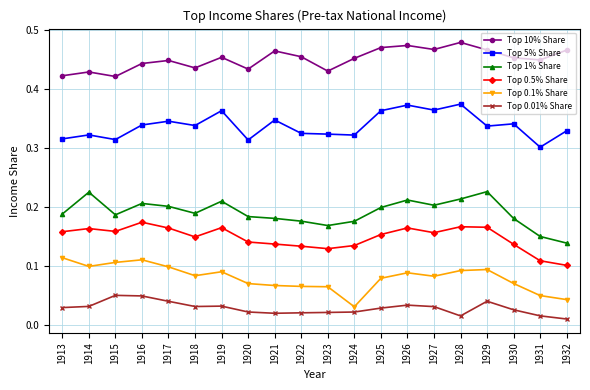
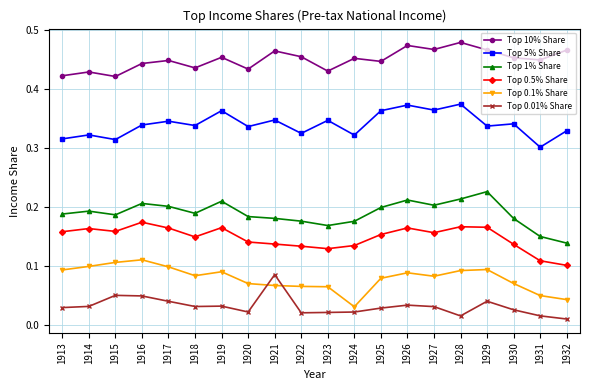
  {
    "Top 10% Share": {
      "1913": 0.42,
      "1914": 0.43,
      "1915": 0.42,
      "1916": 0.44,
      "1917": 0.45,
      "1918": 0.44,
      "1919": 0.45,
      "1920": 0.43,
      "1921": 0.47,
      "1922": 0.46,
      "1923": 0.43,
      "1924": 0.45,
-     "1925": 0.47,
+     "1925": 0.45,
      "1926": 0.47,
      "1927": 0.47,
      "1928": 0.48
    },
    "Top 5% Share": {
      "1913": 0.32,
      "1914": 0.32,
      "1915": 0.31,
      "1916": 0.34,
      "1917": 0.35,
      "1918": 0.34,
      "1919": 0.36,
-     "1920": 0.31,
+     "1920": 0.34,
      "1921": 0.35,
      "1922": 0.33,
-     "1923": 0.32,
+     "1923": 0.35,
      "1924": 0.32,
      "1925": 0.36,
      "1926": 0.37,
      "1927": 0.36,
      "1928": 0.37,
      "1929": 0.34,
      "1930": 0.34,
      "1931": 0.30,
      "1932": 0.33
    },
    "Top 1% Share": {
      "1913": 0.19,
-     "1914": 0.23,
+     "1914": 0.19,
      "1915": 0.19,
      "1916": 0.21,
      "1917": 0.20,
      "1918": 0.19,
      "1919": 0.21,
      "1920": 0.18,
      "1921": 0.18,
      "1922": 0.18,
      "1923": 0.17,
      "1924": 0.18,
      "1925": 0.20,
      "1926": 0.21,
      "1927": 0.20,
      "1928": 0.21,
      "1929": 0.23,
      "1930": 0.18,
      "1931": 0.15,
      "1932": 0.14
    },
    "Top 0.5% Share": {
      "1913": 0.16,
      "1914": 0.16,
      "1915": 0.16,
      "1916": 0.17,
      "1917": 0.16,
      "1918": 0.15,
      "1919": 0.17,
      "1920": 0.14,
      "1921": 0.14,
      "1922": 0.13,
      "1923": 0.13,
      "1924": 0.13,
      "1925": 0.15,
      "1926": 0.16,
      "1927": 0.16,
      "1928": 0.17,
      "1929": 0.17,
      "1930": 0.14,
      "1931": 0.11,
      "1932": 0.10
    },
    "Top 0.1% Share": {
-     "1913": 0.11,
+     "1913": 0.09,
      "1914": 0.10,
      "1915": 0.11,
      "1916": 0.11,
      "1917": 0.10,
      "1918": 0.08,
      "1919": 0.09,
      "1920": 0.07,
      "1921": 0.07,
      "1922": 0.07,
      "1923": 0.06,
      "1924": 0.03,
      "1925": 0.08,
      "1926": 0.09,
      "1927": 0.08,
      "1928": 0.09,
      "1929": 0.09,
      "1930": 0.07,
      "1931": 0.05,
      "1932": 0.04
    },
    "Top 0.01% Share": {
      "1913": 0.03,
      "1914": 0.03,
      "1915": 0.05,
      "1916": 0.05,
      "1917": 0.04,
      "1918": 0.03,
      "1919": 0.03,
      "1920": 0.02,
-     "1921": 0.02,
+     "1921": 0.09,
      "1922": 0.02,
      "1923": 0.02,
      "1924": 0.02,
      "1925": 0.03,
      "1926": 0.03,
      "1927": 0.03,
      "1928": 0.02,
      "1929": 0.04,
      "1930": 0.03,
      "1931": 0.02,
      "1932": 0.01
    }
  }
